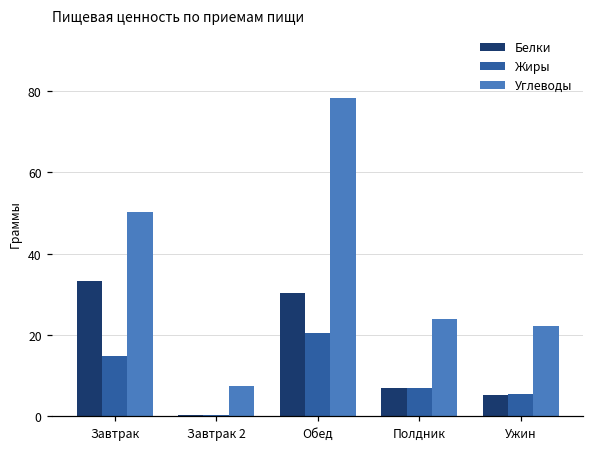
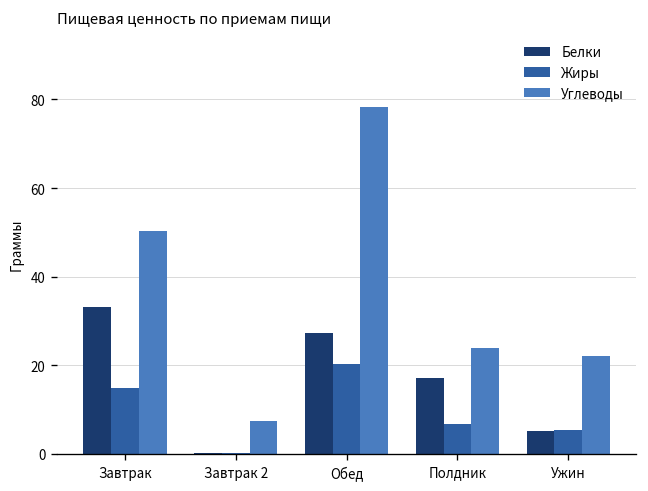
  {
    "Белки": {
      "Завтрак": 33,
-     "Обед": 30,
-     "Полдник": 7,
+     "Обед": 27,
+     "Полдник": 17,
      "Ужин": 5
    }
  }
